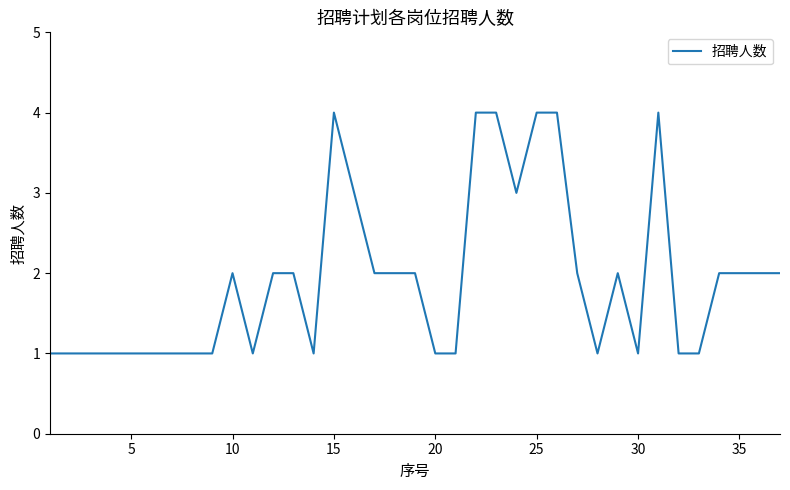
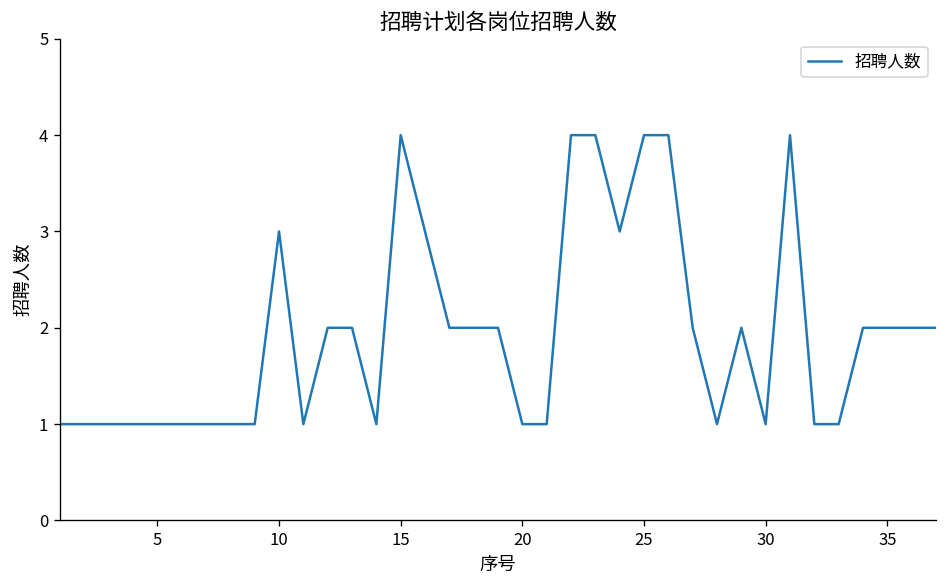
  {
    "5": 1,
-   "10": 2,
+   "10": 3,
    "15": 4,
    "20": 1,
    "25": 4,
    "30": 1,
    "35": 2
  }
